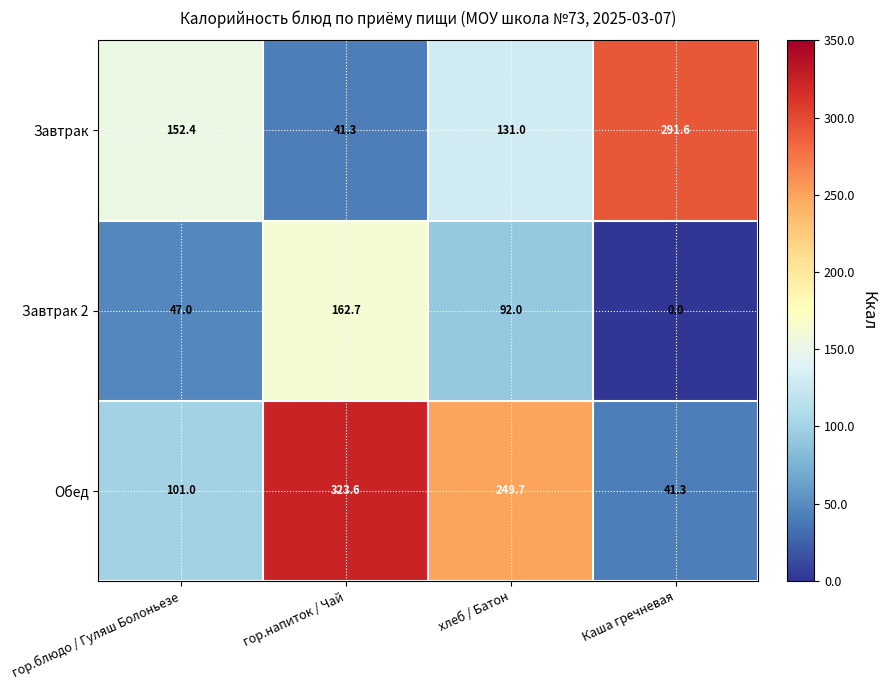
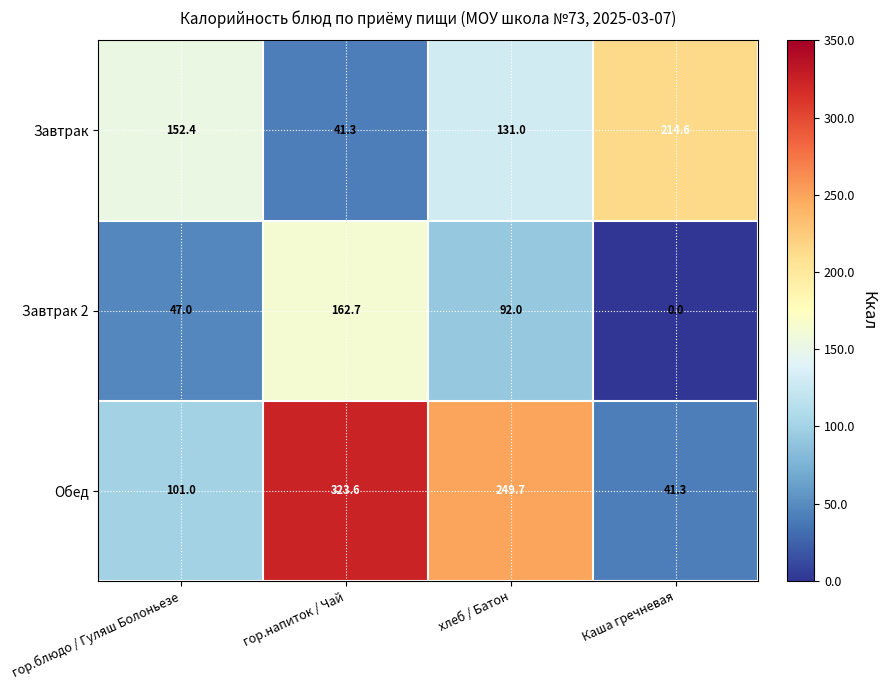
  {
    "Завтрак": {
      "гор.блюдо / Гуляш Болоньезе": 152.4,
      "гор.напиток / Чай": 41.3,
      "хлеб / Батон": 131.0,
-     "Каша гречневая": 291.6
+     "Каша гречневая": 214.6
    },
    "Завтрак 2": {
      "гор.блюдо / Гуляш Болоньезе": 47.0,
      "гор.напиток / Чай": 162.7,
      "хлеб / Батон": 92.0,
      "Каша гречневая": 0.0
    },
    "Обед": {
      "гор.блюдо / Гуляш Болоньезе": 101.0,
      "гор.напиток / Чай": 323.6,
      "хлеб / Батон": 249.7,
      "Каша гречневая": 41.3
    }
  }
